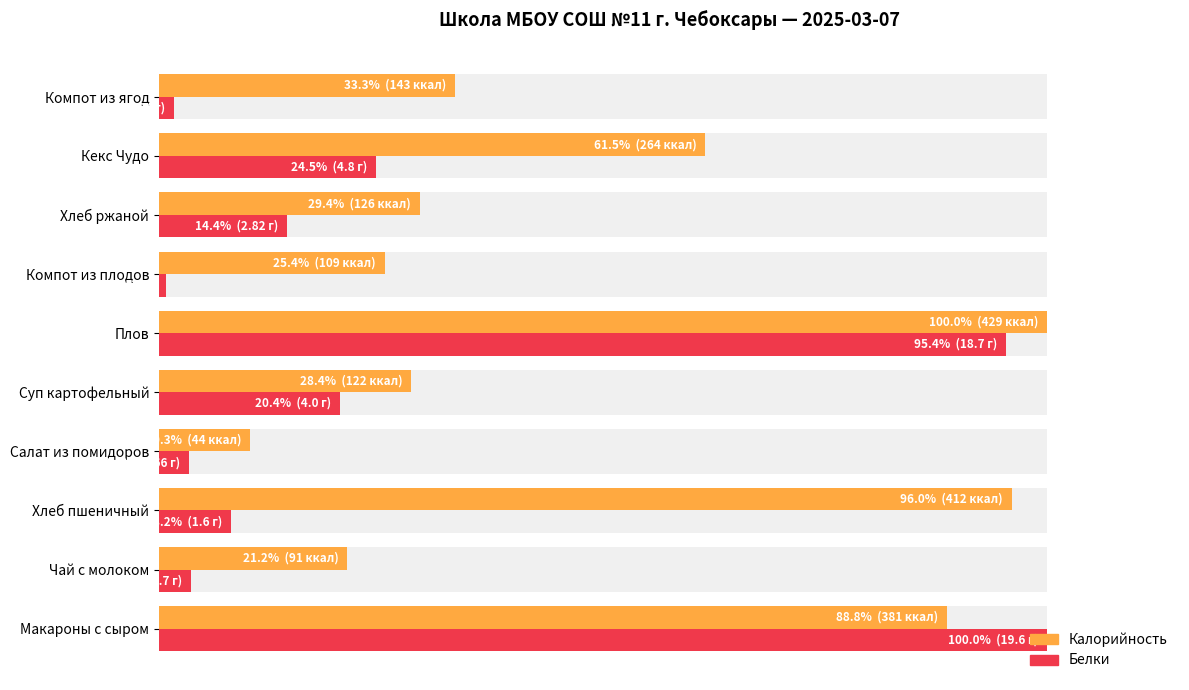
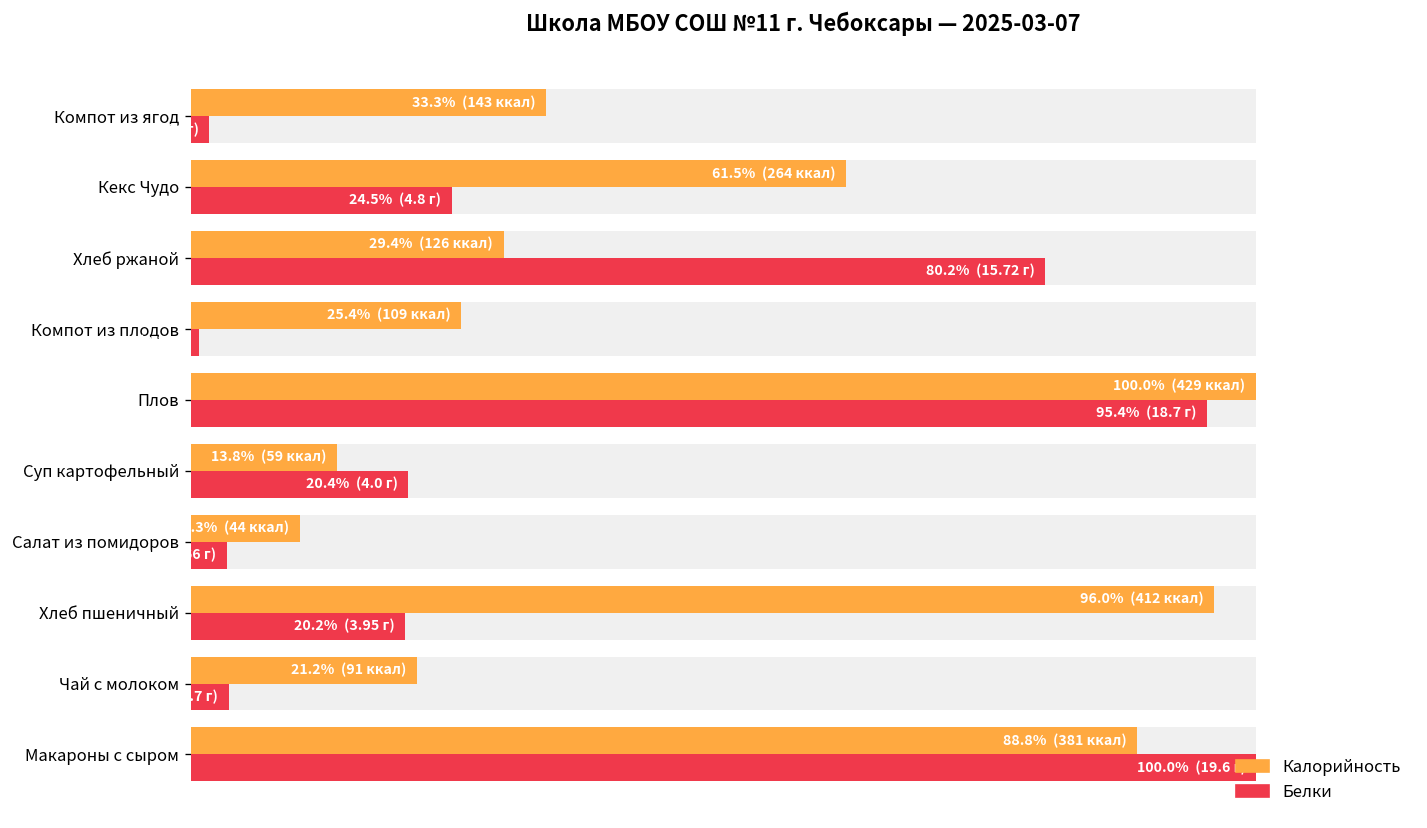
  {
    "Калорийность": {
      "Плов": "100.0%",
-     "Суп картофельный": "28.4% (122 ккал)"
+     "Суп картофельный": "13.8% (59 ккал)"
    },
    "Белки": {
-     "Хлеб ржаной": "14.4% (2.82 г)",
-     "Хлеб пшеничный": "8.2% (1.6 г)",
+     "Хлеб ржаной": "80.2% (15.72 г)",
+     "Хлеб пшеничный": "20.2% (3.95 г)",
      "Макароны с сыром": "100.0%"
    }
  }
